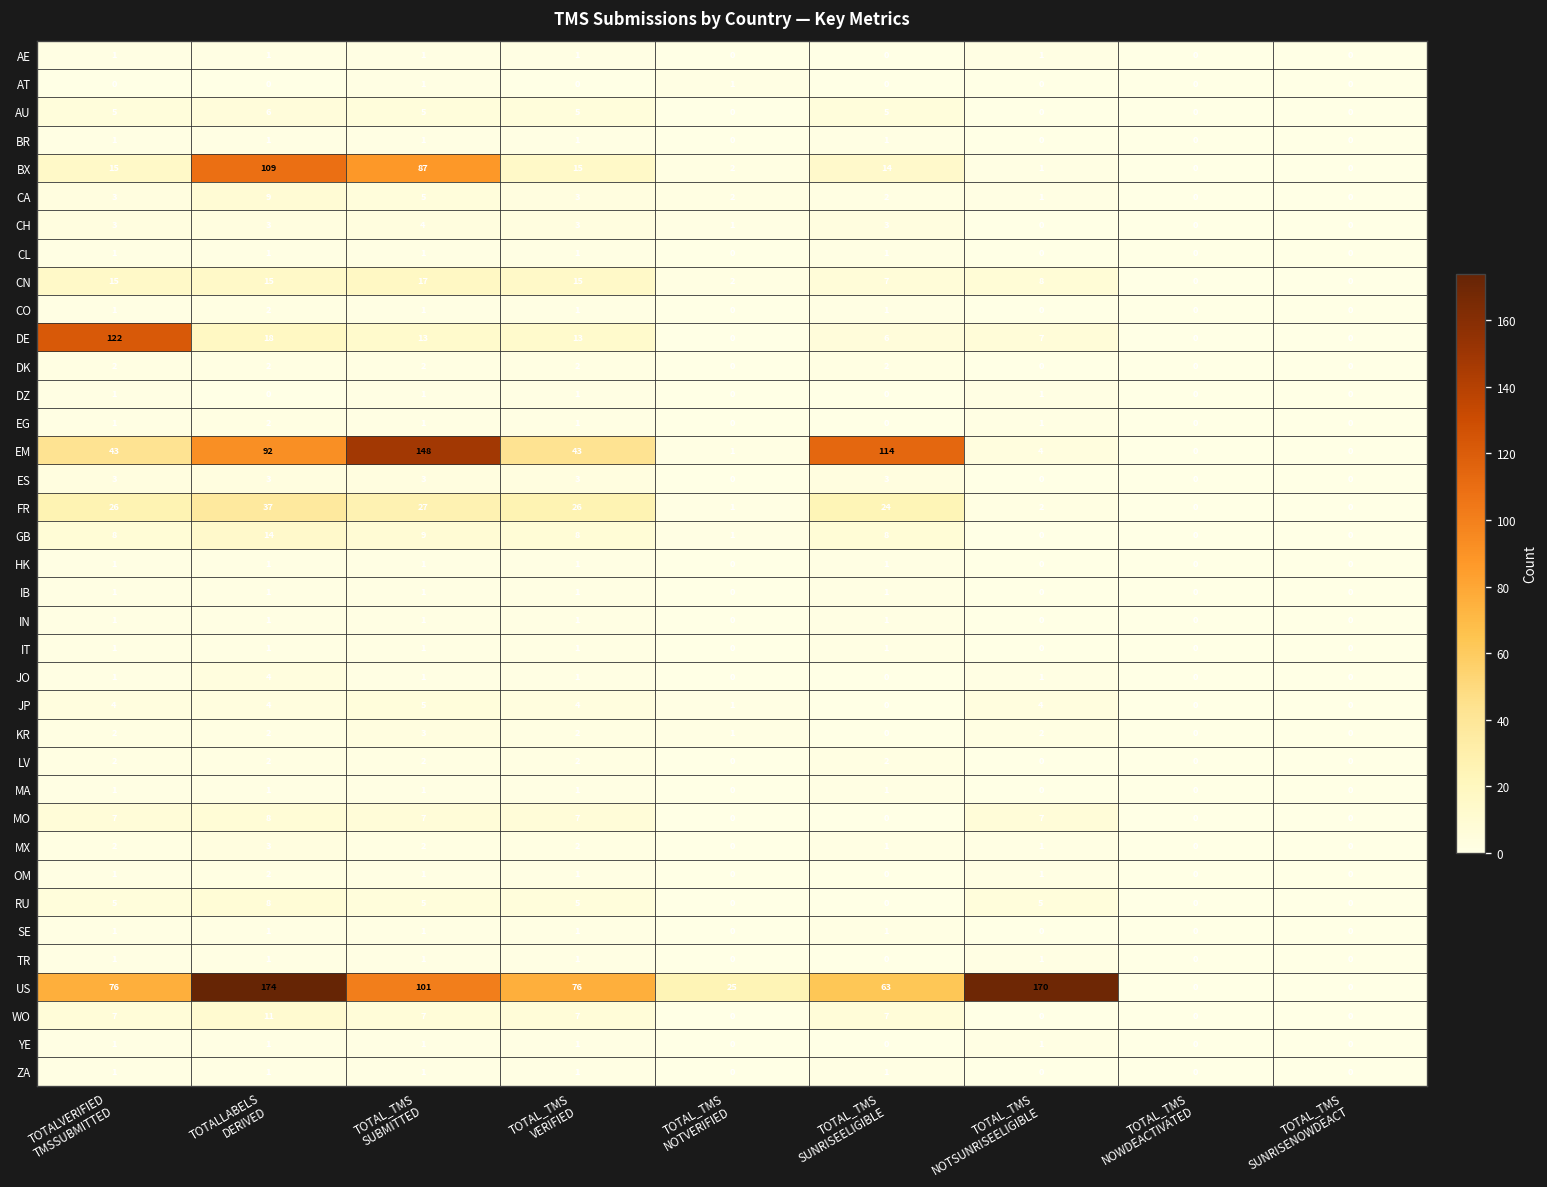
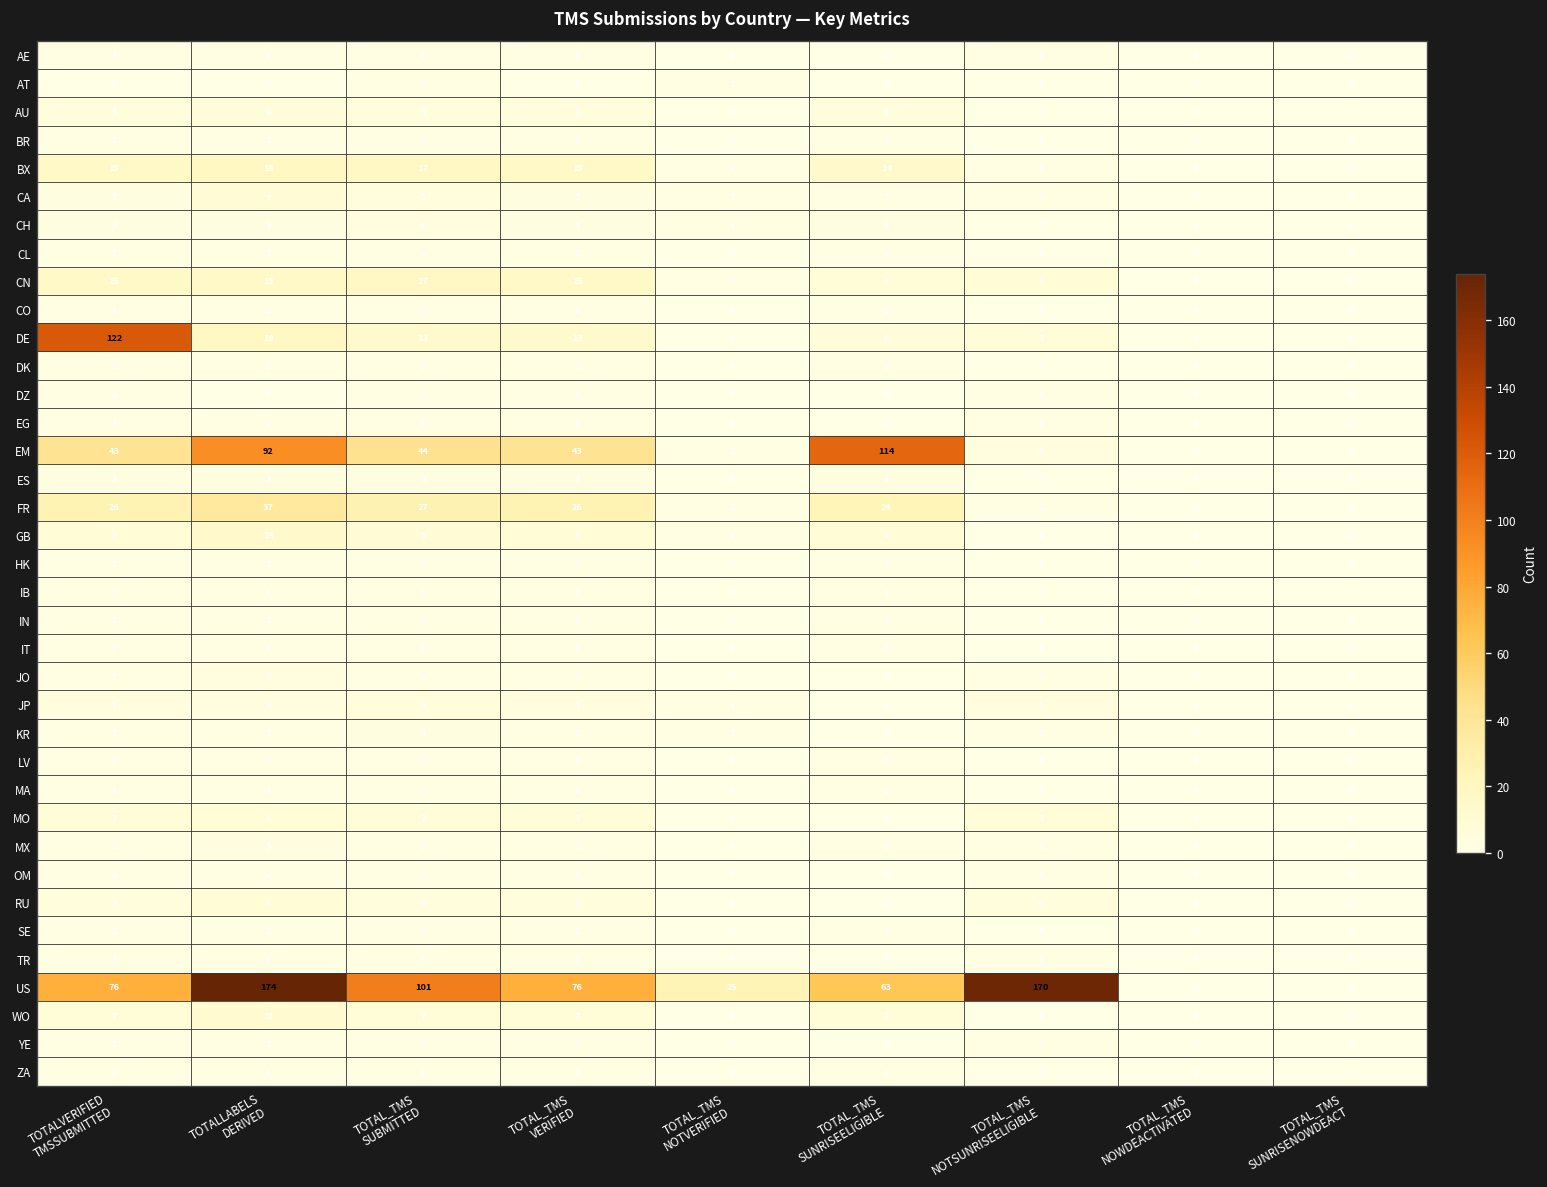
  {
    "BX": {
      "TOTALVERIFIED TMSSUBMITTED": 15,
-     "TOTALLABELS DERIVED": 109,
-     "TOTAL_TMS SUBMITTED": 87,
+     "TOTALLABELS DERIVED": 18,
+     "TOTAL_TMS SUBMITTED": 17,
      "TOTAL_TMS VERIFIED": 15,
      "TOTAL_TMS SUNRISEELIGIBLE": 14
    },
    "CN": {
      "TOTALVERIFIED TMSSUBMITTED": 15,
      "TOTALLABELS DERIVED": 15,
      "TOTAL_TMS SUBMITTED": 17,
      "TOTAL_TMS VERIFIED": 15
    },
    "DE": {
      "TOTALVERIFIED TMSSUBMITTED": 122,
      "TOTALLABELS DERIVED": 18,
      "TOTAL_TMS SUBMITTED": 13,
      "TOTAL_TMS VERIFIED": 13
    },
    "EM": {
      "TOTALVERIFIED TMSSUBMITTED": 43,
      "TOTALLABELS DERIVED": 92,
-     "TOTAL_TMS SUBMITTED": 148,
+     "TOTAL_TMS SUBMITTED": 44,
      "TOTAL_TMS VERIFIED": 43,
      "TOTAL_TMS SUNRISEELIGIBLE": 114
    },
    "FR": {
      "TOTALVERIFIED TMSSUBMITTED": 26,
      "TOTALLABELS DERIVED": 37,
      "TOTAL_TMS SUBMITTED": 27,
      "TOTAL_TMS VERIFIED": 26,
      "TOTAL_TMS SUNRISEELIGIBLE": 24
    },
    "GB": {
      "TOTALLABELS DERIVED": 14
    },
    "US": {
      "TOTALVERIFIED TMSSUBMITTED": 76,
      "TOTALLABELS DERIVED": 174,
      "TOTAL_TMS SUBMITTED": 101,
      "TOTAL_TMS VERIFIED": 76,
      "TOTAL_TMS NOTVERIFIED": 25,
      "TOTAL_TMS SUNRISEELIGIBLE": 63,
      "TOTAL_TMS NOTSUNRISEELIGIBLE": 170
    }
  }
